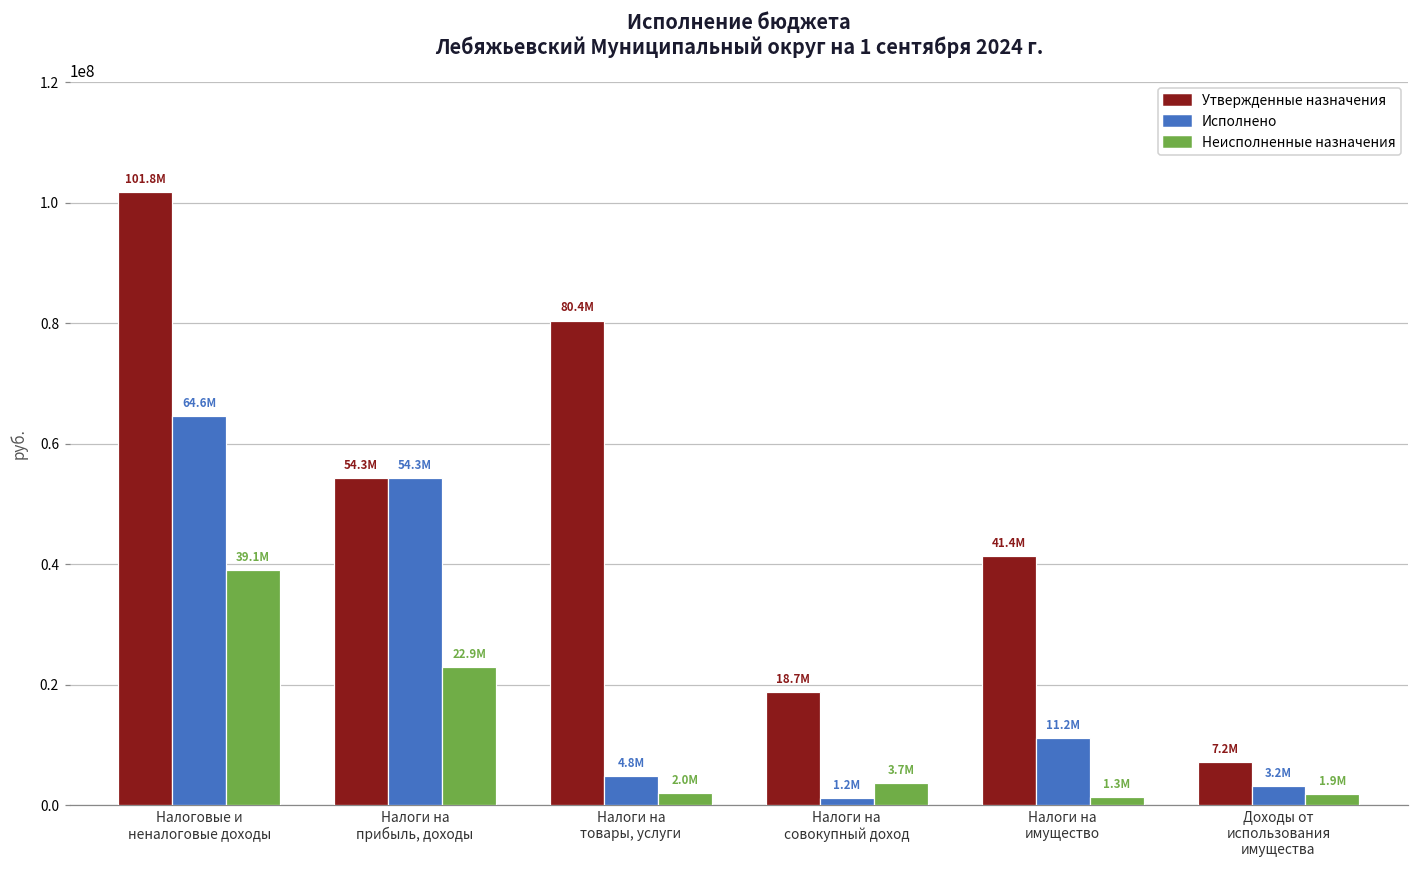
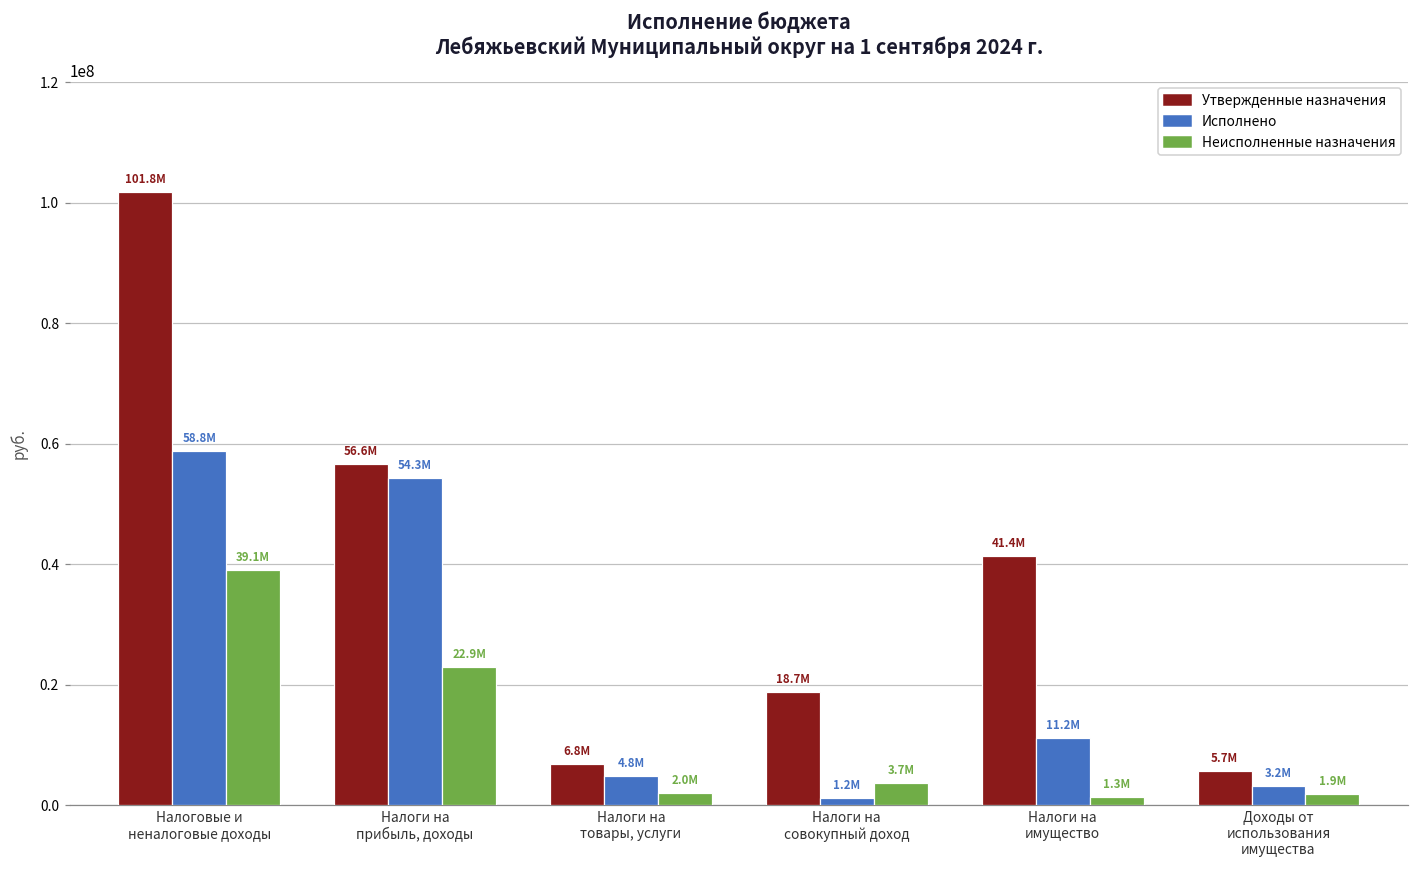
  {
    "Утвержденные назначения": {
      "Налоговые и неналоговые доходы": "101.8M",
-     "Налоги на прибыль, доходы": "54.3M",
-     "Налоги на товары, услуги": "80.4M",
+     "Налоги на прибыль, доходы": "56.6M",
+     "Налоги на товары, услуги": "6.8M",
      "Налоги на совокупный доход": "18.7M",
      "Налоги на имущество": "41.4M",
-     "Доходы от использования имущества": "7.2M"
+     "Доходы от использования имущества": "5.7M"
    },
    "Исполнено": {
-     "Налоговые и неналоговые доходы": "64.6M",
+     "Налоговые и неналоговые доходы": "58.8M",
      "Налоги на прибыль, доходы": "54.3M",
      "Налоги на товары, услуги": "4.8M",
      "Налоги на совокупный доход": "1.2M",
      "Налоги на имущество": "11.2M",
      "Доходы от использования имущества": "3.2M"
    },
    "Неисполненные назначения": {
      "Налоговые и неналоговые доходы": "39.1M",
      "Налоги на прибыль, доходы": "22.9M",
      "Налоги на товары, услуги": "2.0M",
      "Налоги на совокупный доход": "3.7M",
      "Налоги на имущество": "1.3M",
      "Доходы от использования имущества": "1.9M"
    }
  }
